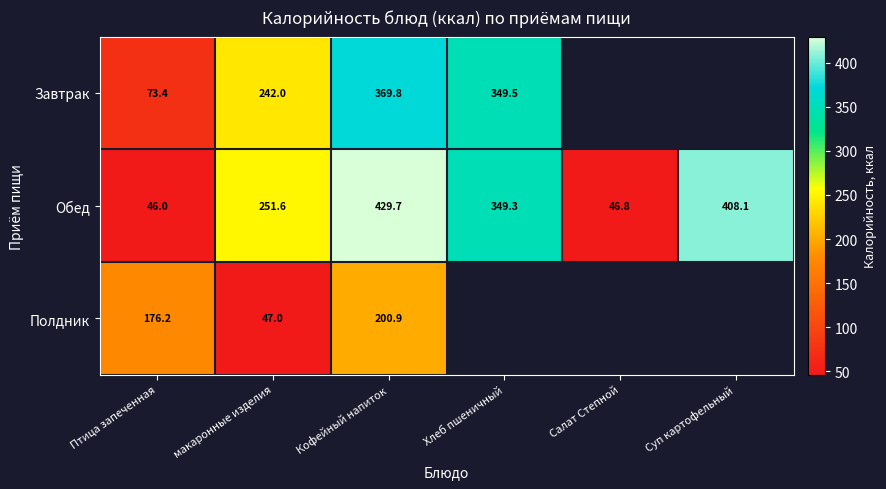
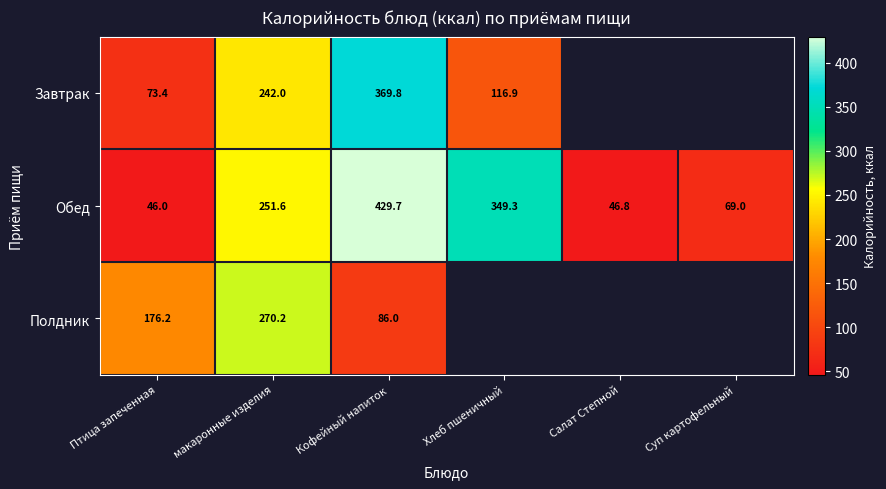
  {
    "Завтрак": {
      "Птица запеченная": 73.4,
      "макаронные изделия": 242.0,
      "Кофейный напиток": 369.8,
-     "Хлеб пшеничный": 349.5
+     "Хлеб пшеничный": 116.9
    },
    "Обед": {
      "Птица запеченная": 46.0,
      "макаронные изделия": 251.6,
      "Кофейный напиток": 429.7,
      "Хлеб пшеничный": 349.3,
      "Салат Степной": 46.8,
-     "Суп картофельный": 408.1
+     "Суп картофельный": 69.0
    },
    "Полдник": {
      "Птица запеченная": 176.2,
-     "макаронные изделия": 47.0,
-     "Кофейный напиток": 200.9
+     "макаронные изделия": 270.2,
+     "Кофейный напиток": 86.0
    }
  }
